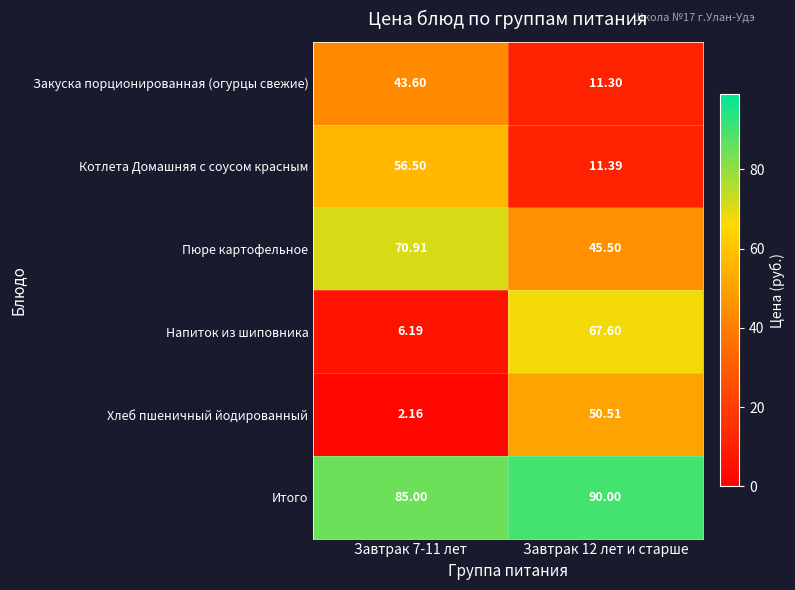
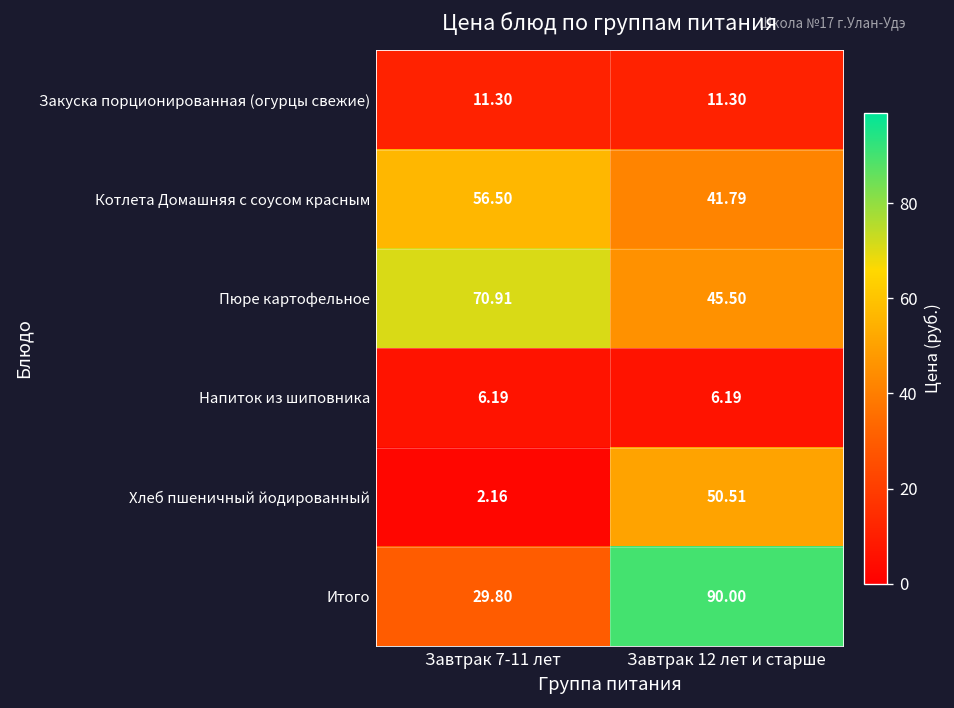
  {
    "Закуска порционированная (огурцы свежие)": {
-     "Завтрак 7-11 лет": 43.60,
+     "Завтрак 7-11 лет": 11.30,
      "Завтрак 12 лет и старше": 11.30
    },
    "Котлета Домашняя с соусом красным": {
      "Завтрак 7-11 лет": 56.50,
-     "Завтрак 12 лет и старше": 11.39
+     "Завтрак 12 лет и старше": 41.79
    },
    "Пюре картофельное": {
      "Завтрак 7-11 лет": 70.91,
      "Завтрак 12 лет и старше": 45.50
    },
    "Напиток из шиповника": {
      "Завтрак 7-11 лет": 6.19,
-     "Завтрак 12 лет и старше": 67.60
+     "Завтрак 12 лет и старше": 6.19
    },
    "Хлеб пшеничный йодированный": {
      "Завтрак 7-11 лет": 2.16,
      "Завтрак 12 лет и старше": 50.51
    },
    "Итого": {
-     "Завтрак 7-11 лет": 85.00,
+     "Завтрак 7-11 лет": 29.80,
      "Завтрак 12 лет и старше": 90.00
    }
  }
